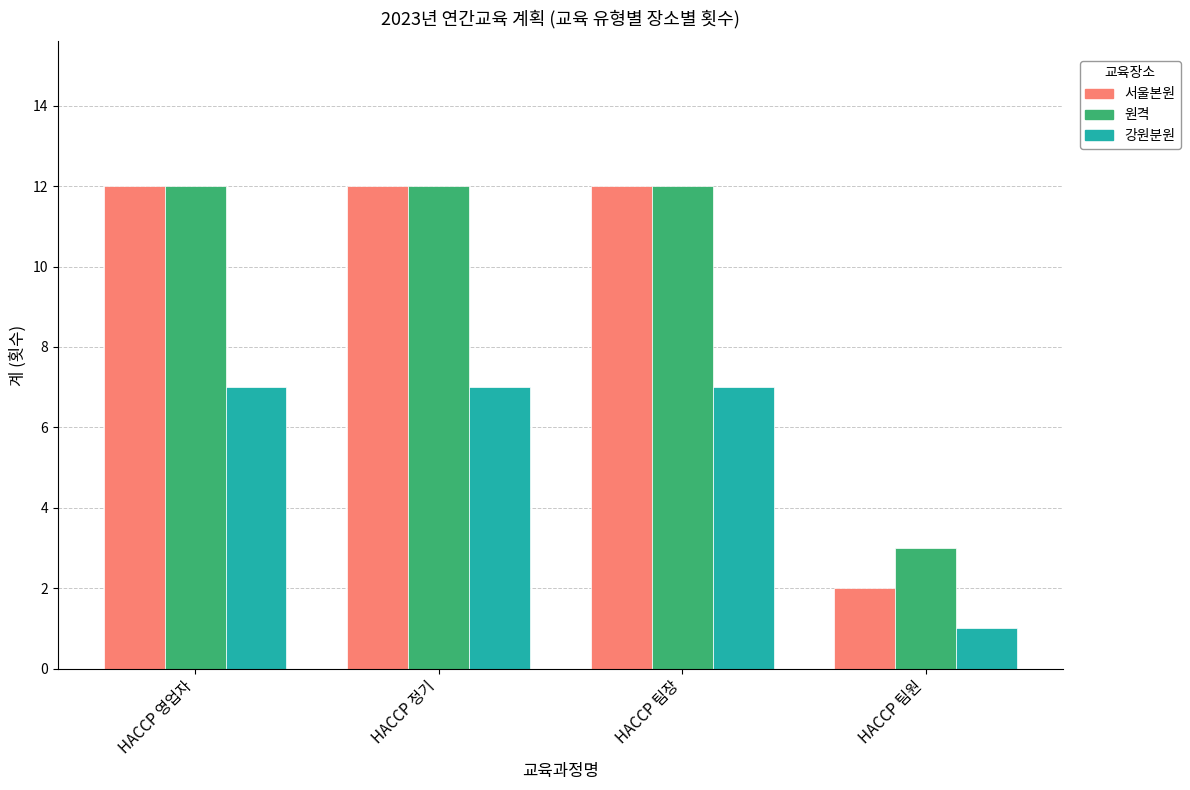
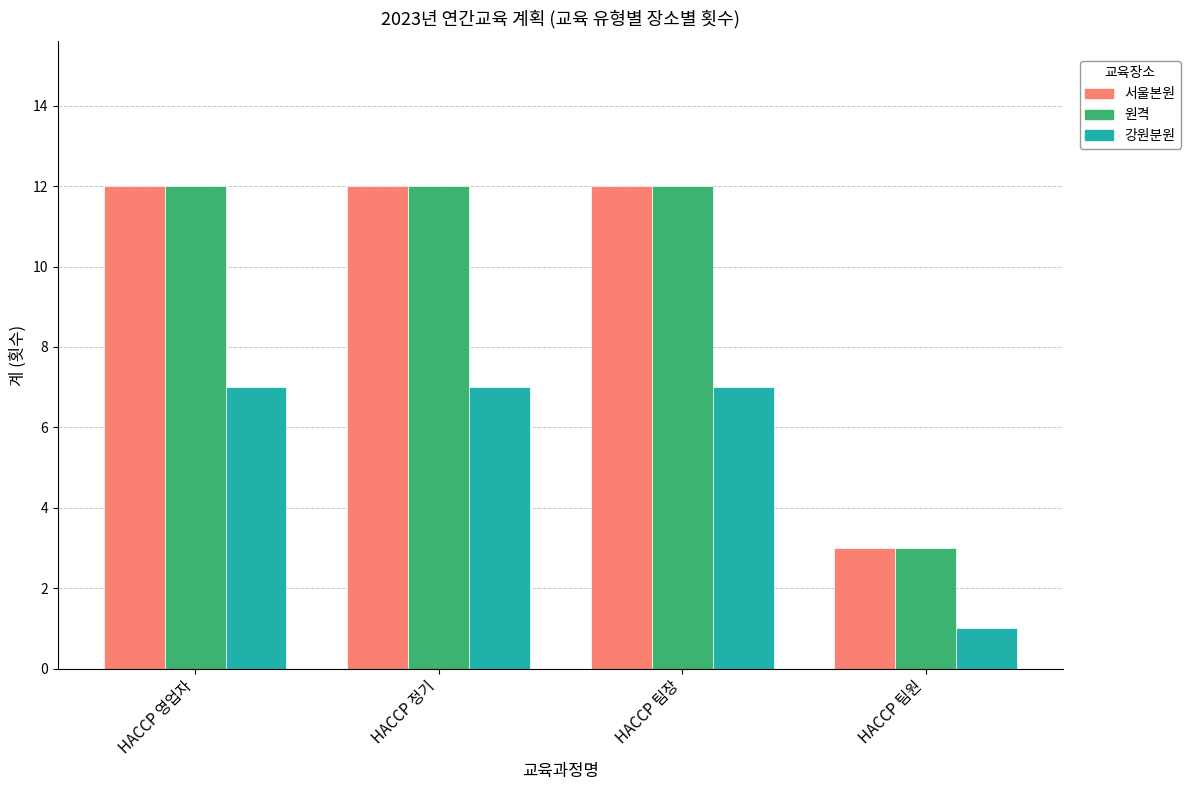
  {
    "서울본원": {
      "HACCP 영업자": 12,
      "HACCP 정기": 12,
      "HACCP 팀장": 12,
-     "HACCP 팀원": 2
+     "HACCP 팀원": 3
    },
    "원격": {
      "HACCP 영업자": 12,
      "HACCP 정기": 12,
      "HACCP 팀장": 12,
      "HACCP 팀원": 3
    },
    "강원분원": {
      "HACCP 영업자": 7,
      "HACCP 정기": 7,
      "HACCP 팀장": 7,
      "HACCP 팀원": 1
    }
  }
